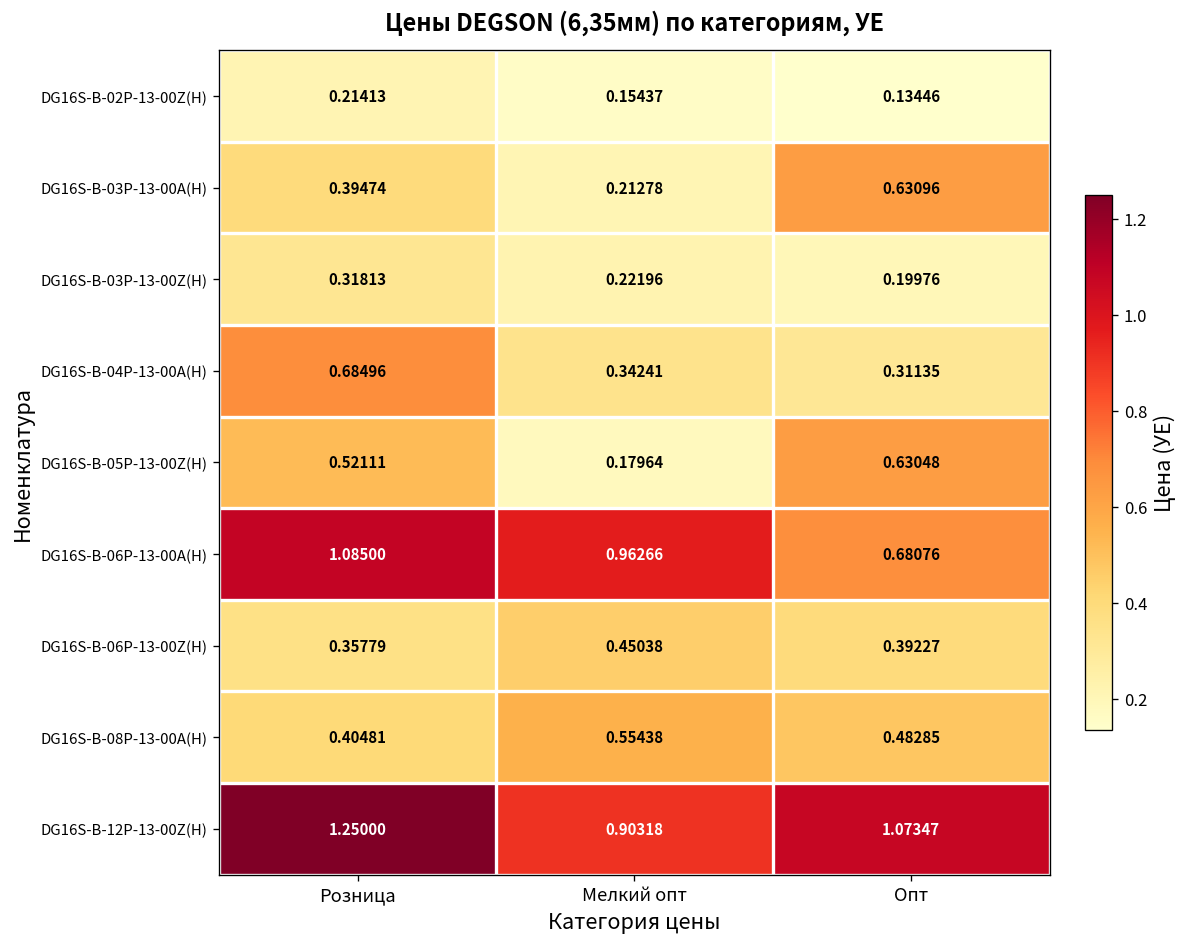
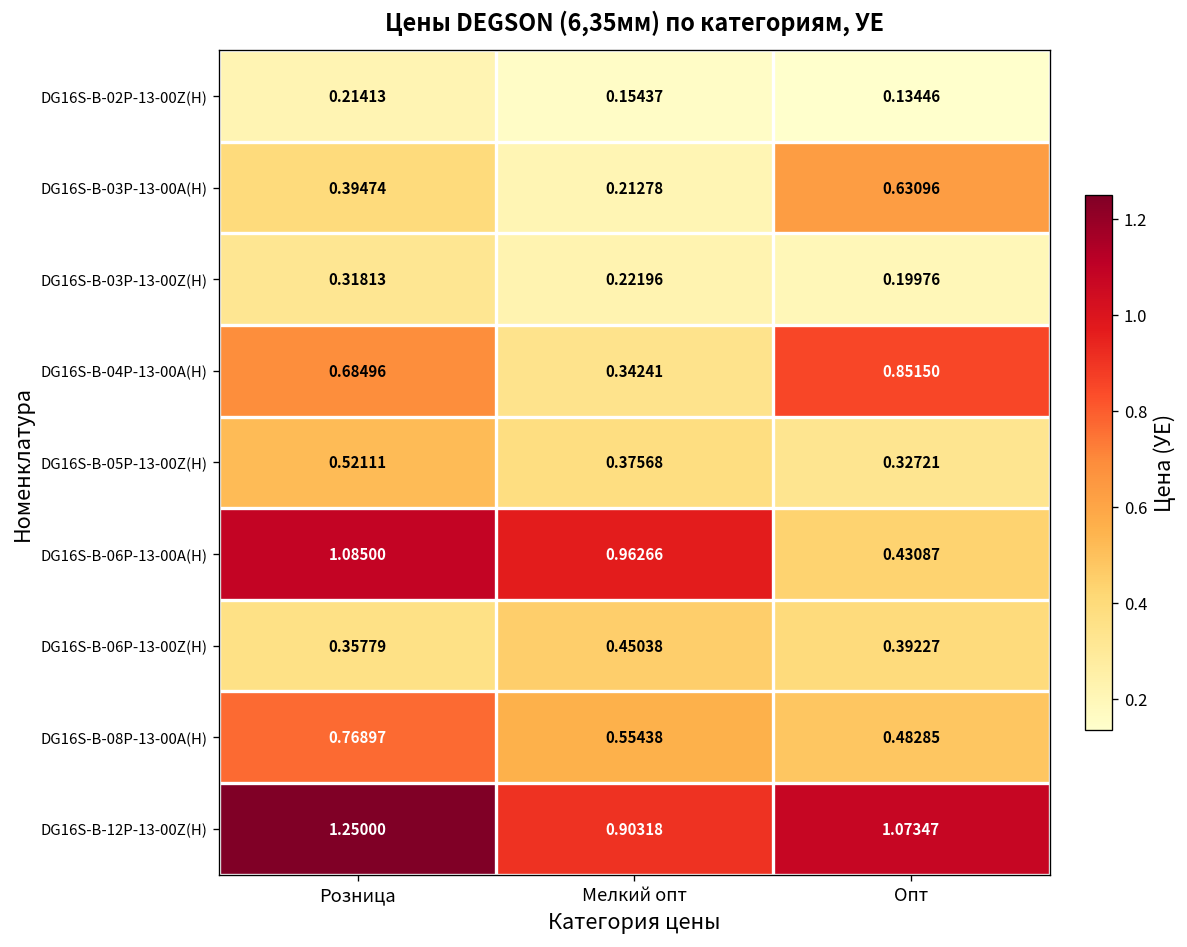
  {
    "DG16S-B-02P-13-00Z(H)": {
      "Розница": 0.21413,
      "Мелкий опт": 0.15437,
      "Опт": 0.13446
    },
    "DG16S-B-03P-13-00A(H)": {
      "Розница": 0.39474,
      "Мелкий опт": 0.21278,
      "Опт": 0.63096
    },
    "DG16S-B-03P-13-00Z(H)": {
      "Розница": 0.31813,
      "Мелкий опт": 0.22196,
      "Опт": 0.19976
    },
    "DG16S-B-04P-13-00A(H)": {
      "Розница": 0.68496,
      "Мелкий опт": 0.34241,
-     "Опт": 0.31135
+     "Опт": 0.85150
    },
    "DG16S-B-05P-13-00Z(H)": {
      "Розница": 0.52111,
-     "Мелкий опт": 0.17964,
-     "Опт": 0.63048
+     "Мелкий опт": 0.37568,
+     "Опт": 0.32721
    },
    "DG16S-B-06P-13-00A(H)": {
      "Розница": 1.08500,
      "Мелкий опт": 0.96266,
-     "Опт": 0.68076
+     "Опт": 0.43087
    },
    "DG16S-B-06P-13-00Z(H)": {
      "Розница": 0.35779,
      "Мелкий опт": 0.45038,
      "Опт": 0.39227
    },
    "DG16S-B-08P-13-00A(H)": {
-     "Розница": 0.40481,
+     "Розница": 0.76897,
      "Мелкий опт": 0.55438,
      "Опт": 0.48285
    },
    "DG16S-B-12P-13-00Z(H)": {
      "Розница": 1.25000,
      "Мелкий опт": 0.90318,
      "Опт": 1.07347
    }
  }
